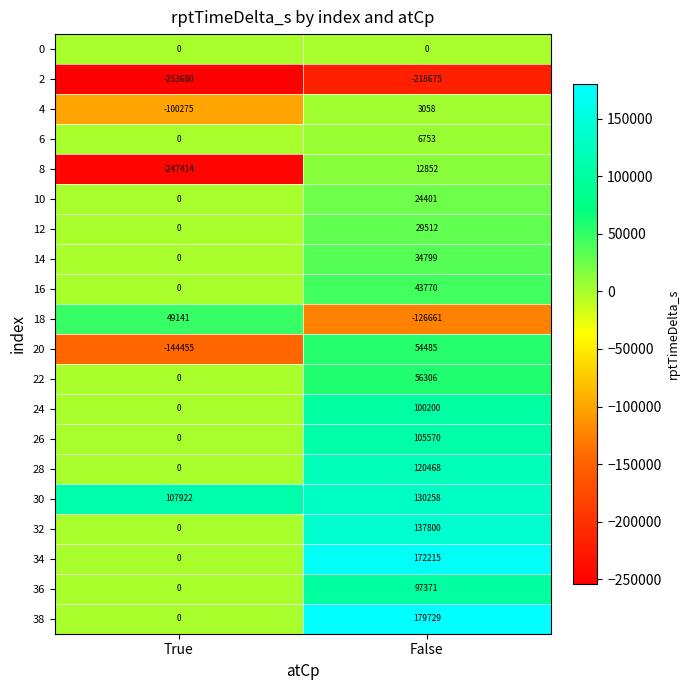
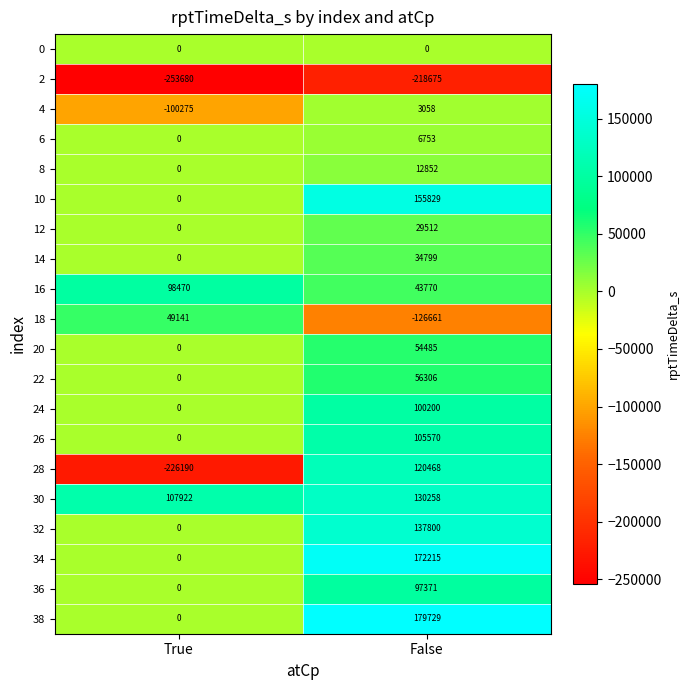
  {
    "0": {
      "True": 0,
      "False": 0
    },
    "2": {
      "True": -253680,
      "False": -218675
    },
    "4": {
      "True": -100275,
      "False": 3058
    },
    "6": {
      "True": 0,
      "False": 6753
    },
    "8": {
-     "True": -247414,
+     "True": 0,
      "False": 12852
    },
    "10": {
      "True": 0,
-     "False": 24401
+     "False": 155829
    },
    "12": {
      "True": 0,
      "False": 29512
    },
    "14": {
      "True": 0,
      "False": 34799
    },
    "16": {
-     "True": 0,
+     "True": 98470,
      "False": 43770
    },
    "18": {
      "True": 49141,
      "False": -126661
    },
    "20": {
-     "True": -144455,
+     "True": 0,
      "False": 54485
    },
    "22": {
      "True": 0,
      "False": 56306
    },
    "24": {
      "True": 0,
      "False": 100200
    },
    "26": {
      "True": 0,
      "False": 105570
    },
    "28": {
-     "True": 0,
+     "True": -226190,
      "False": 120468
    },
    "30": {
      "True": 107922,
      "False": 130258
    },
    "32": {
      "True": 0,
      "False": 137800
    },
    "34": {
      "True": 0,
      "False": 172215
    },
    "36": {
      "True": 0,
      "False": 97371
    },
    "38": {
      "True": 0,
      "False": 179729
    }
  }
